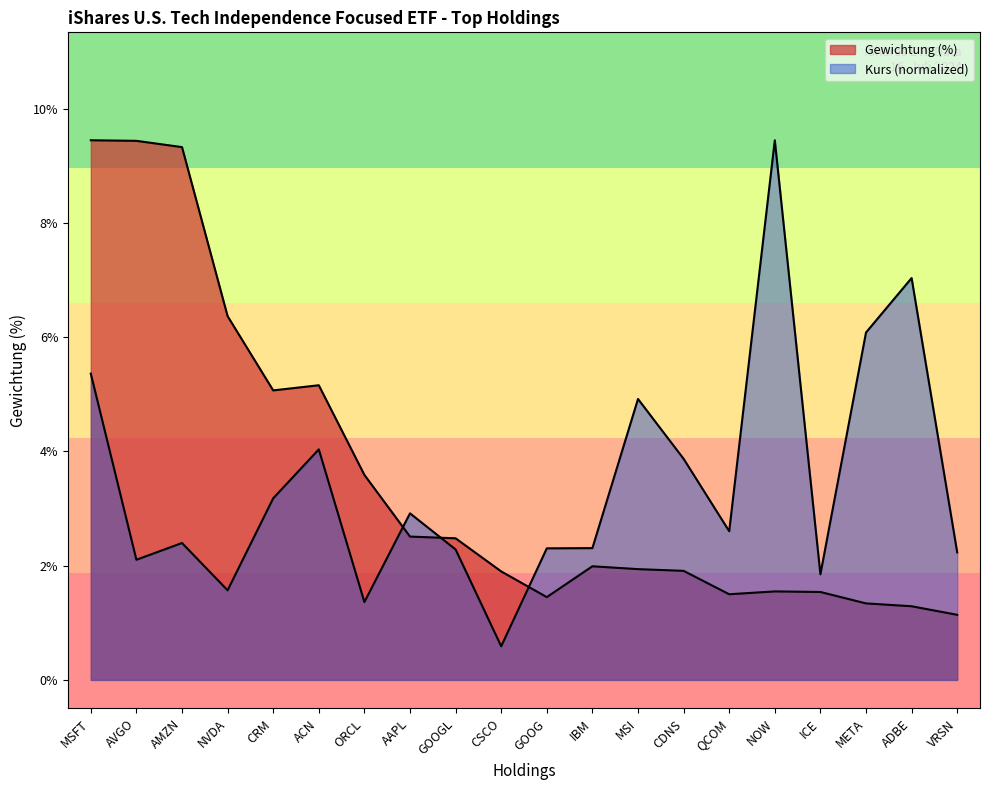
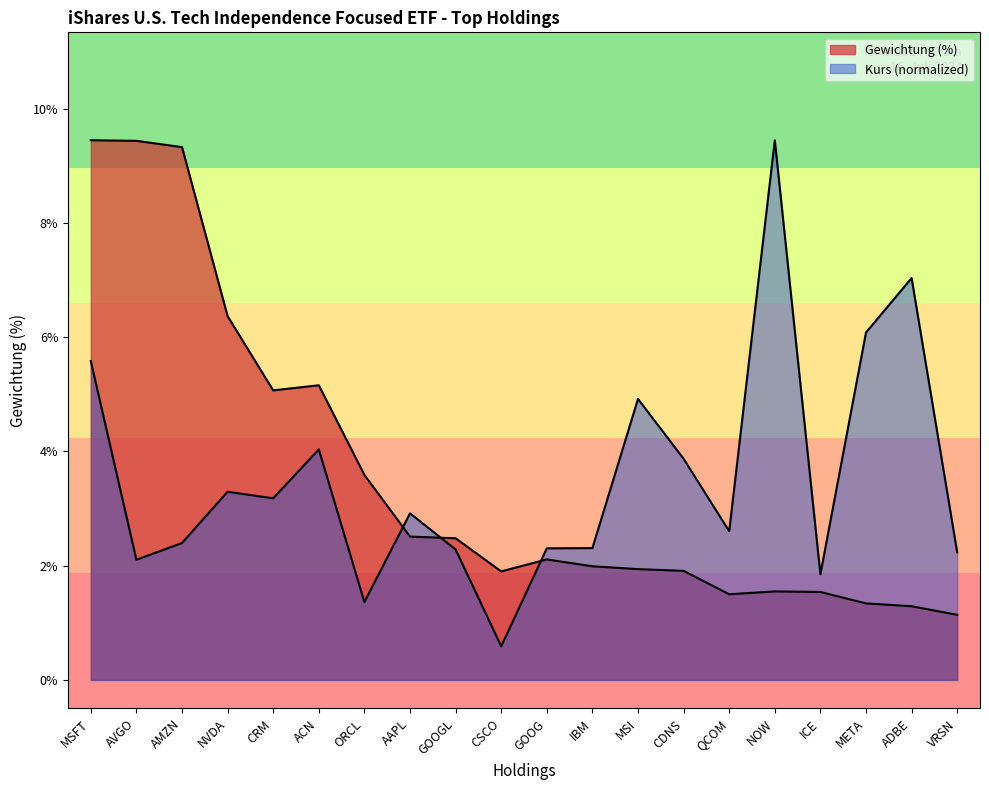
  {
    "Gewichtung (%)": {
      "MSFT": "9.5%",
      "AVGO": "9.4%",
      "AMZN": "9.3%",
      "NVDA": "6.4%",
      "CRM": "5.1%",
      "ACN": "5.2%",
      "ORCL": "3.6%",
      "AAPL": "2.5%",
      "GOOGL": "2.5%",
      "CSCO": "1.9%",
-     "GOOG": "1.5%",
+     "GOOG": "2.1%",
      "IBM": "2.0%",
      "MSI": "1.9%",
      "CDNS": "1.9%",
      "QCOM": "1.5%",
      "NOW": "1.6%",
      "ICE": "1.5%",
      "META": "1.3%",
      "ADBE": "1.3%",
      "VRSN": "1.1%"
    },
    "Kurs (normalized)": {
-     "MSFT": "5.4%",
+     "MSFT": "5.6%",
      "AVGO": "2.1%",
      "AMZN": "2.4%",
-     "NVDA": "1.6%",
+     "NVDA": "3.3%",
      "CRM": "3.2%",
      "ACN": "4.0%",
      "ORCL": "1.4%",
      "AAPL": "2.9%",
      "GOOGL": "2.3%",
      "CSCO": "0.6%",
      "GOOG": "2.3%",
      "IBM": "2.3%",
      "MSI": "4.9%",
      "CDNS": "3.9%",
      "QCOM": "2.6%",
      "NOW": "9.5%",
      "ICE": "1.8%",
      "META": "6.1%",
      "ADBE": "7.0%",
      "VRSN": "2.2%"
    }
  }
